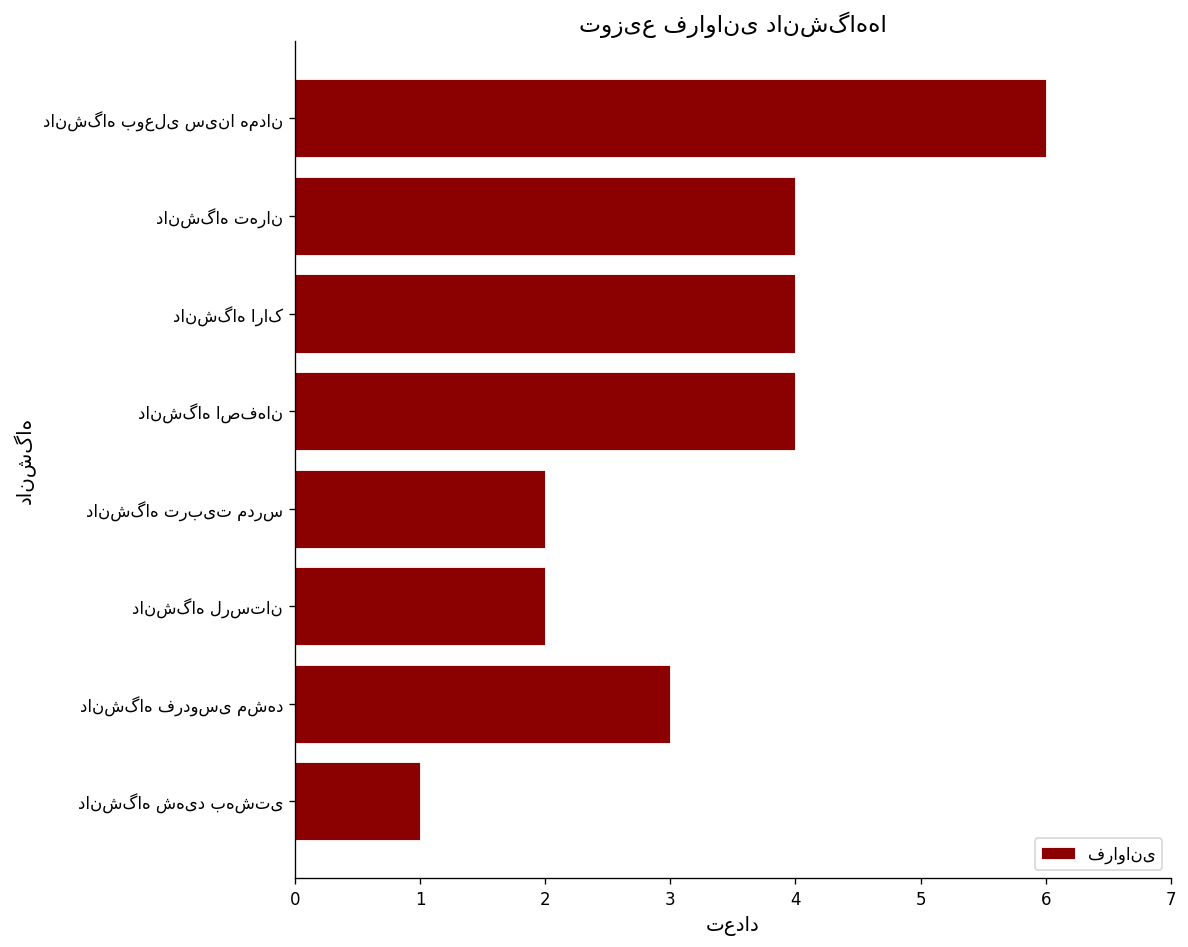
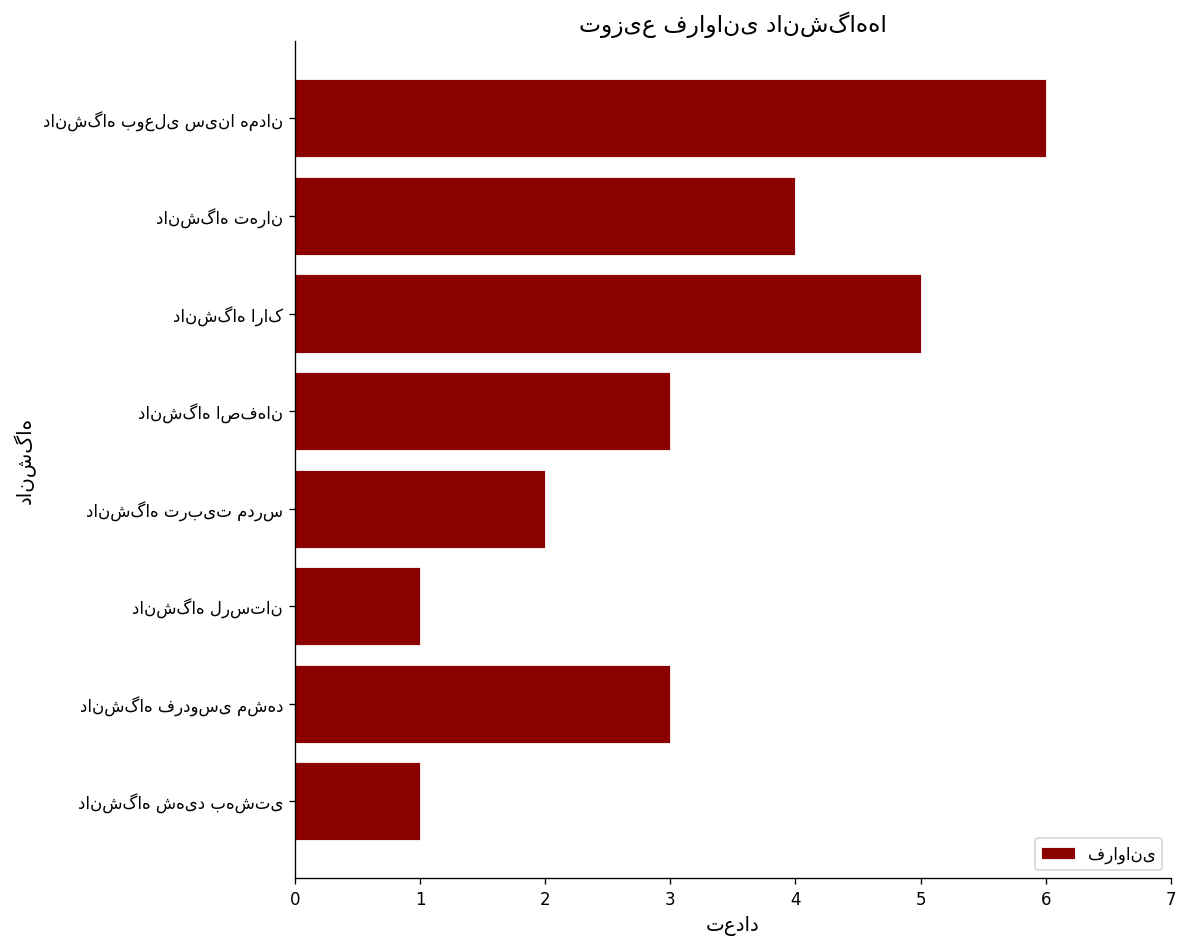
  {
    "دانشگاه بوعلی سینا همدان": 6,
    "دانشگاه تهران": 4,
-   "دانشگاه اراک": 4,
-   "دانشگاه اصفهان": 4,
+   "دانشگاه اراک": 5,
+   "دانشگاه اصفهان": 3,
    "دانشگاه تربیت مدرس": 2,
-   "دانشگاه لرستان": 2,
+   "دانشگاه لرستان": 1,
    "دانشگاه فردوسی مشهد": 3,
    "دانشگاه شهید بهشتی": 1
  }
